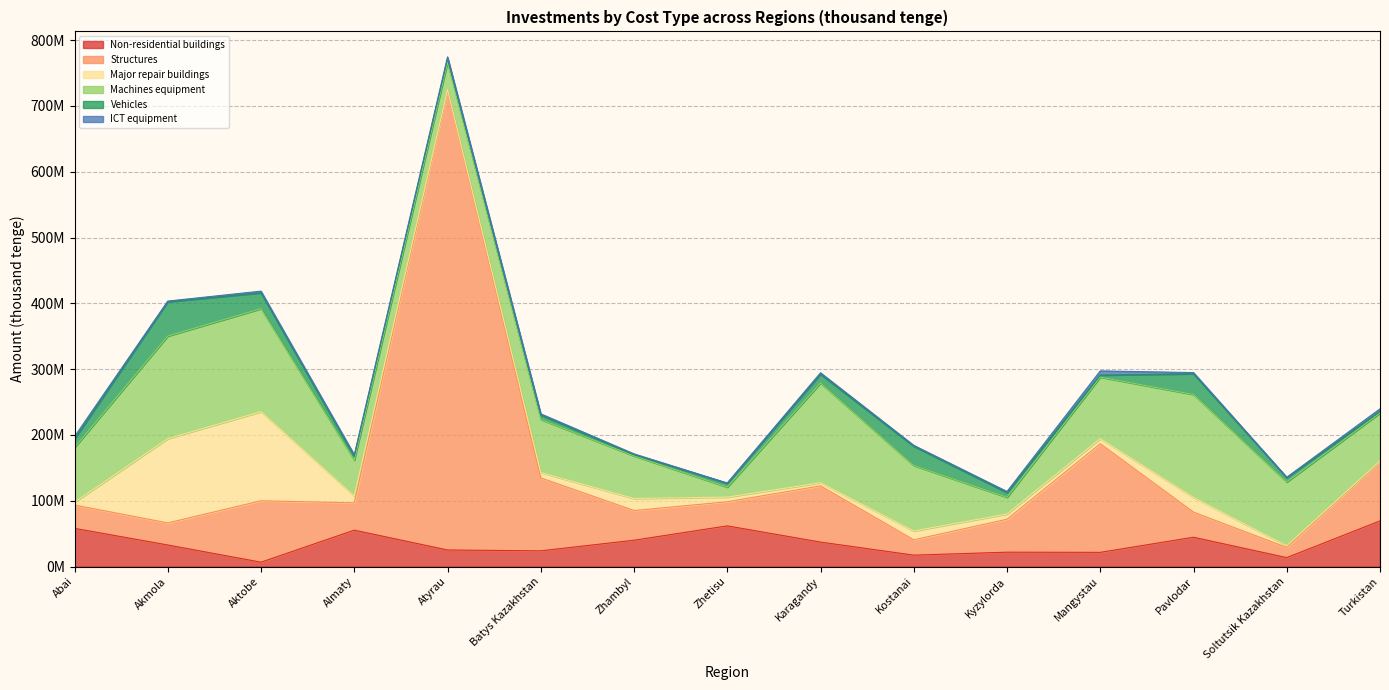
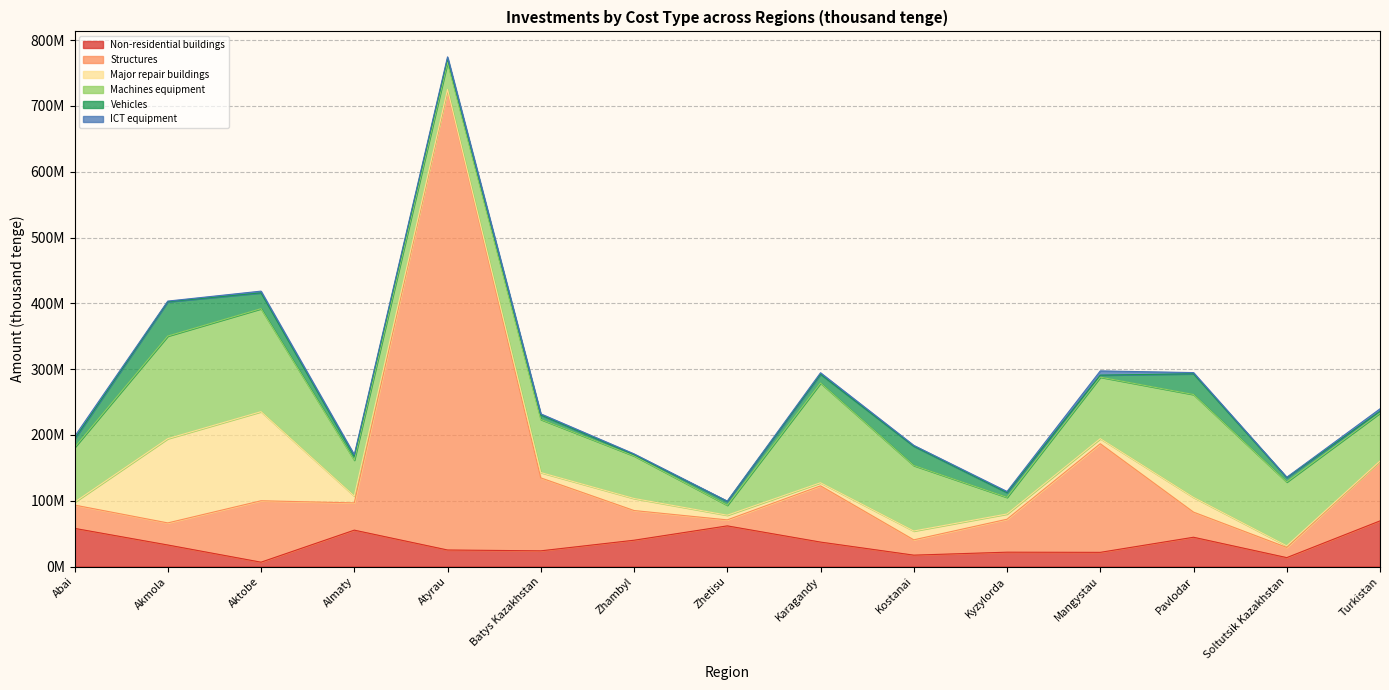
  {
    "Non-residential buildings": {
      "Abai": 60000000,
      "Akmola": 30000000,
      "Aktobe": 10000000,
      "Almaty": 60000000,
      "Atyrau": 30000000,
      "Batys Kazakhstan": 20000000,
      "Zhambyl": 40000000,
      "Zhetisu": 60000000,
      "Karagandy": 40000000,
      "Kostanai": 20000000,
      "Kyzylorda": 20000000,
      "Mangystau": 20000000,
      "Pavlodar": 40000000,
      "Soltutsik Kazakhstan": 10000000,
      "Turkistan": 70000000
    },
    "Structures": {
      "Abai": 40000000,
      "Akmola": 30000000,
      "Aktobe": 90000000,
      "Almaty": 40000000,
      "Batys Kazakhstan": 110000000,
      "Zhambyl": 50000000,
-     "Zhetisu": 40000000,
+     "Zhetisu": 10000000,
      "Karagandy": 90000000,
      "Kostanai": 20000000,
      "Kyzylorda": 50000000,
      "Mangystau": 170000000,
      "Pavlodar": 40000000
    },
    "Major repair buildings": {
      "Abai": 0,
      "Akmola": 130000000,
      "Aktobe": 140000000,
      "Almaty": 10000000,
      "Batys Kazakhstan": 10000000,
      "Zhambyl": 20000000,
      "Zhetisu": 10000000,
      "Karagandy": 0,
      "Kostanai": 10000000,
      "Kyzylorda": 10000000,
      "Mangystau": 10000000,
      "Pavlodar": 20000000
    },
    "Machines equipment": {
      "Abai": 80000000,
      "Akmola": 160000000,
      "Aktobe": 160000000,
      "Almaty": 50000000,
      "Atyrau": 40000000,
      "Batys Kazakhstan": 80000000,
      "Zhetisu": 20000000,
      "Karagandy": 150000000,
      "Kostanai": 100000000,
      "Kyzylorda": 30000000,
      "Pavlodar": 160000000,
      "Soltutsik Kazakhstan": 100000000
    },
    "Vehicles": {
      "Abai": 10000000
    },
    "ICT equipment": {
      "Abai": 0,
      "Mangystau": 10000000
    }
  }
